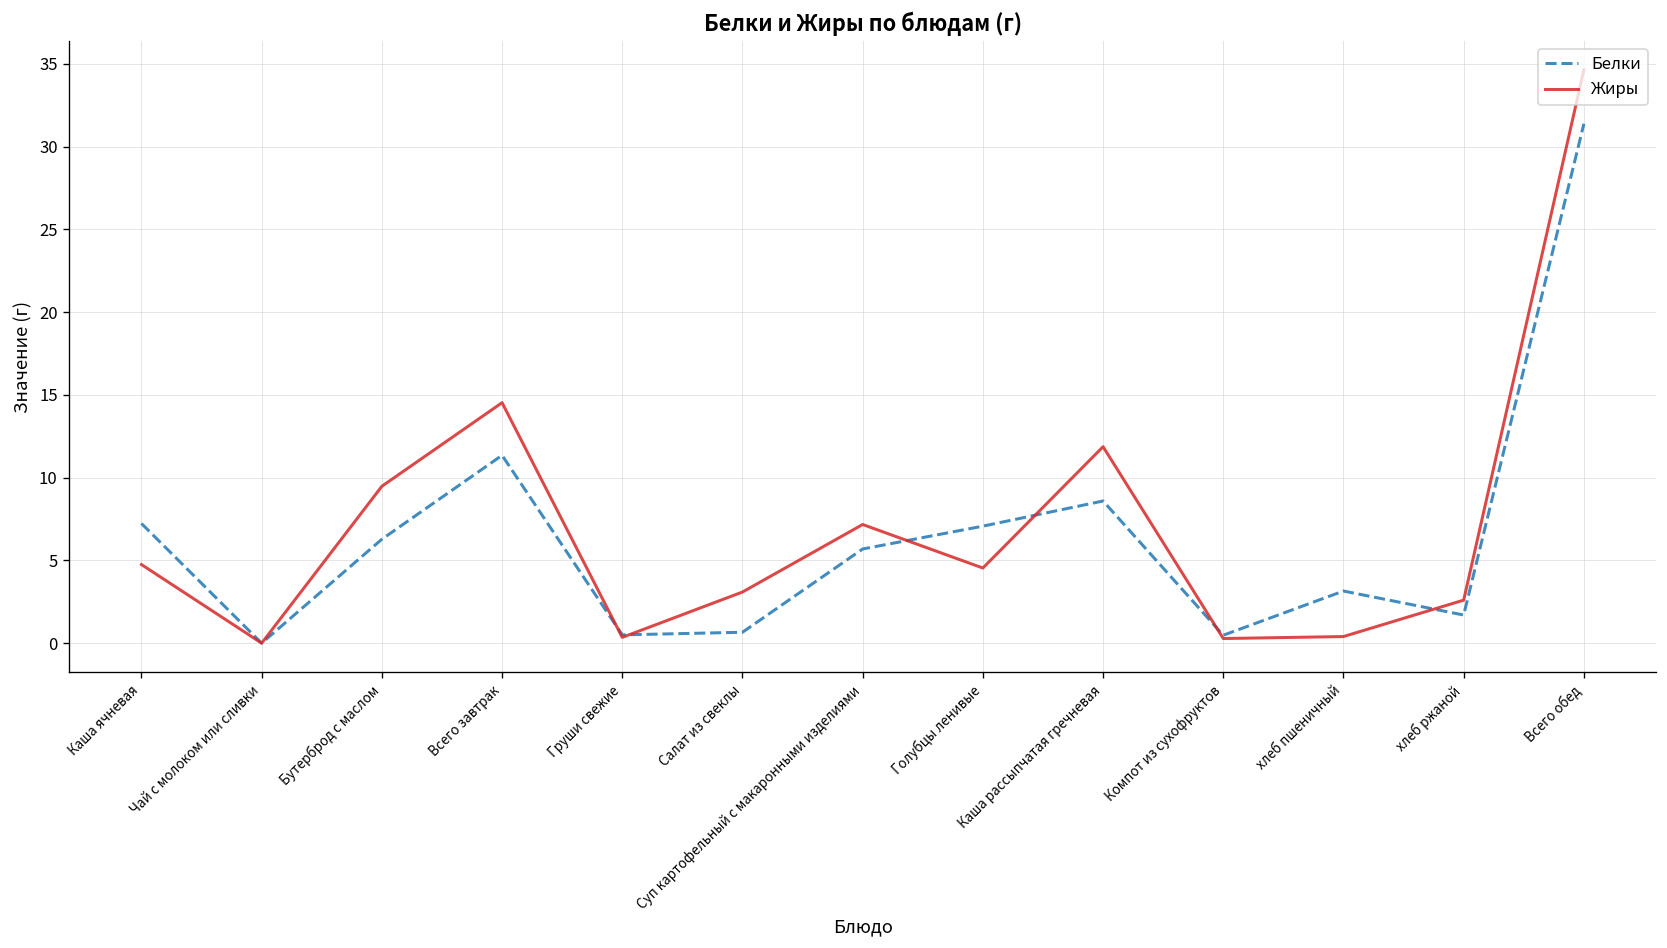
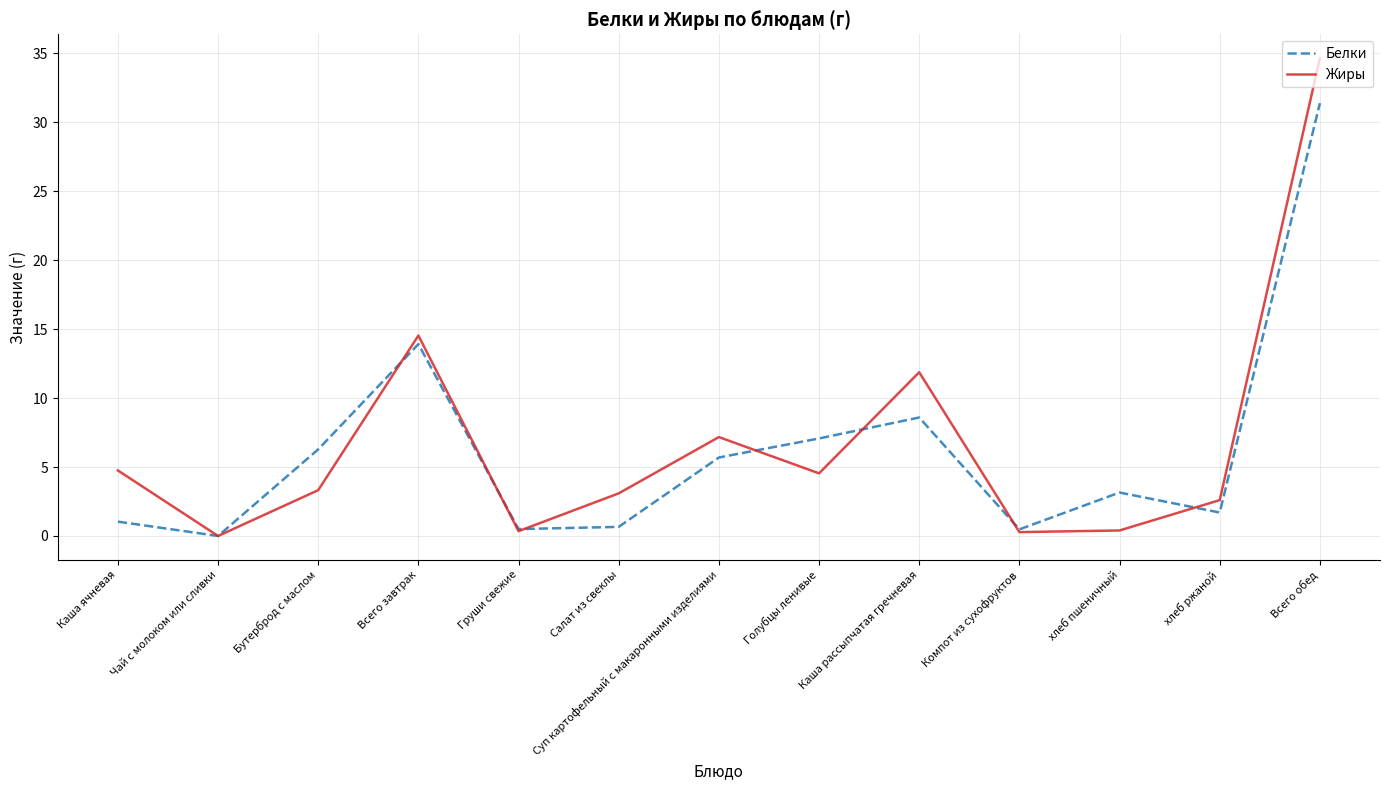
  {
    "Белки": {
-     "Каша ячневая": 7.2,
+     "Каша ячневая": 1.0,
      "Бутерброд с маслом": 6.3,
-     "Всего завтрак": 11.4,
+     "Всего завтрак": 13.9,
      "Салат из свеклы": 0.7,
      "Суп картофельный с макаронными изделиями": 5.7,
      "Голубцы ленивые": 7.1,
      "Каша рассыпчатая гречневая": 8.6,
      "Компот из сухофруктов": 0.5,
      "хлеб пшеничный": 3.2,
      "хлеб ржаной": 1.7,
      "Всего обед": 31.4
    },
    "Жиры": {
      "Каша ячневая": 4.8,
-     "Бутерброд с маслом": 9.5,
+     "Бутерброд с маслом": 3.3,
      "Всего завтрак": 14.5,
      "Салат из свеклы": 3.1,
      "Суп картофельный с макаронными изделиями": 7.2,
      "Голубцы ленивые": 4.5,
      "Каша рассыпчатая гречневая": 11.9,
      "Компот из сухофруктов": 0.3,
      "хлеб пшеничный": 0.4,
      "хлеб ржаной": 2.6
    }
  }
